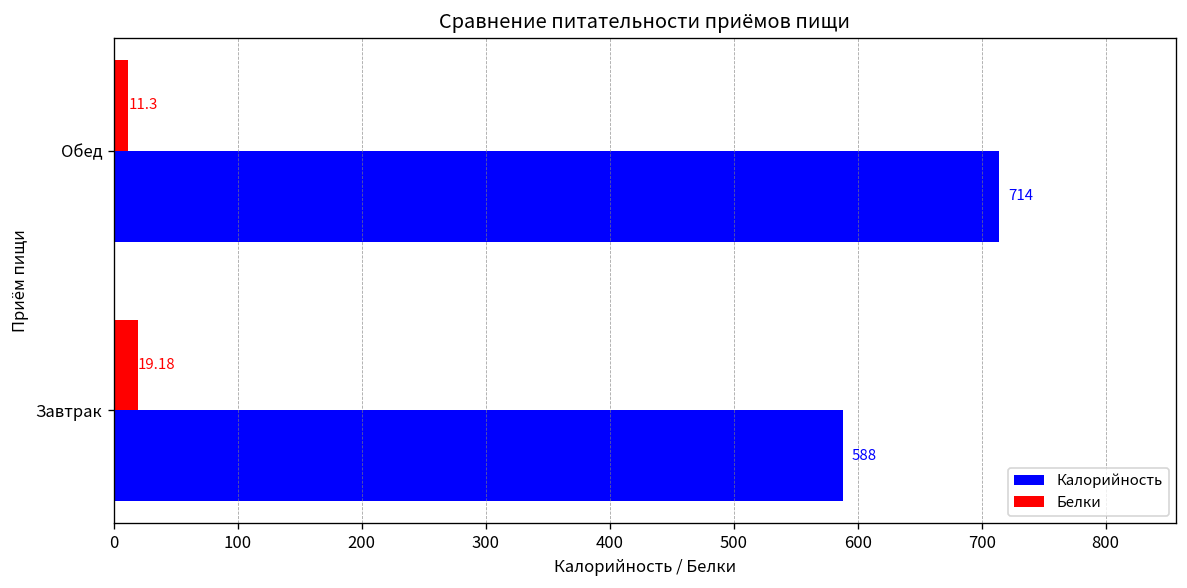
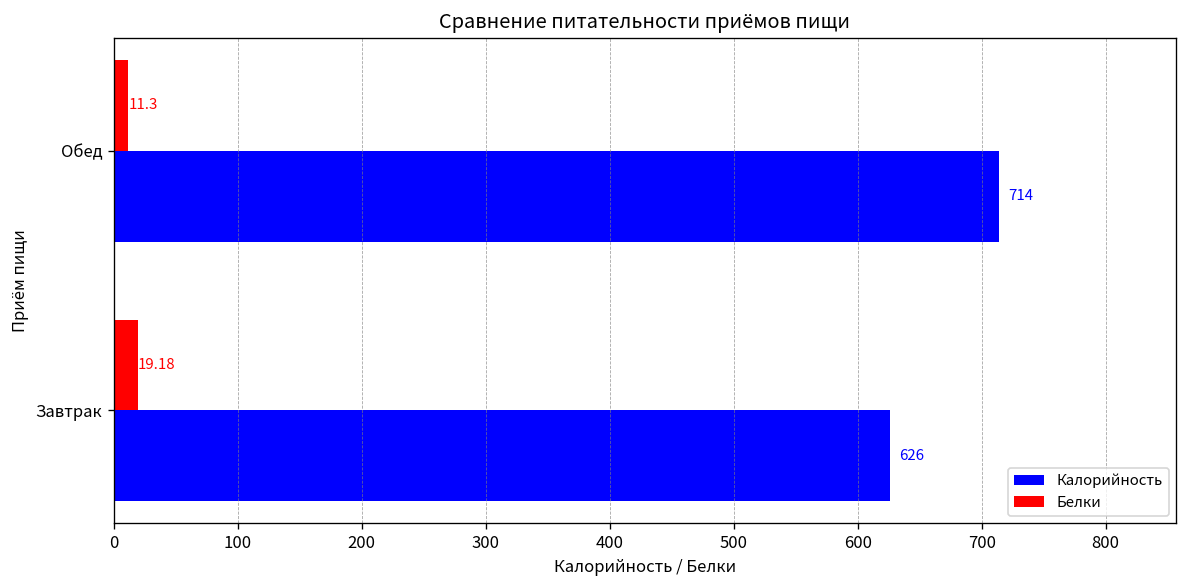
  {
    "Калорийность": {
      "Обед": 714,
-     "Завтрак": 588
+     "Завтрак": 626
    },
    "Белки": {
      "Обед": 11.3,
      "Завтрак": 19.18
    }
  }
